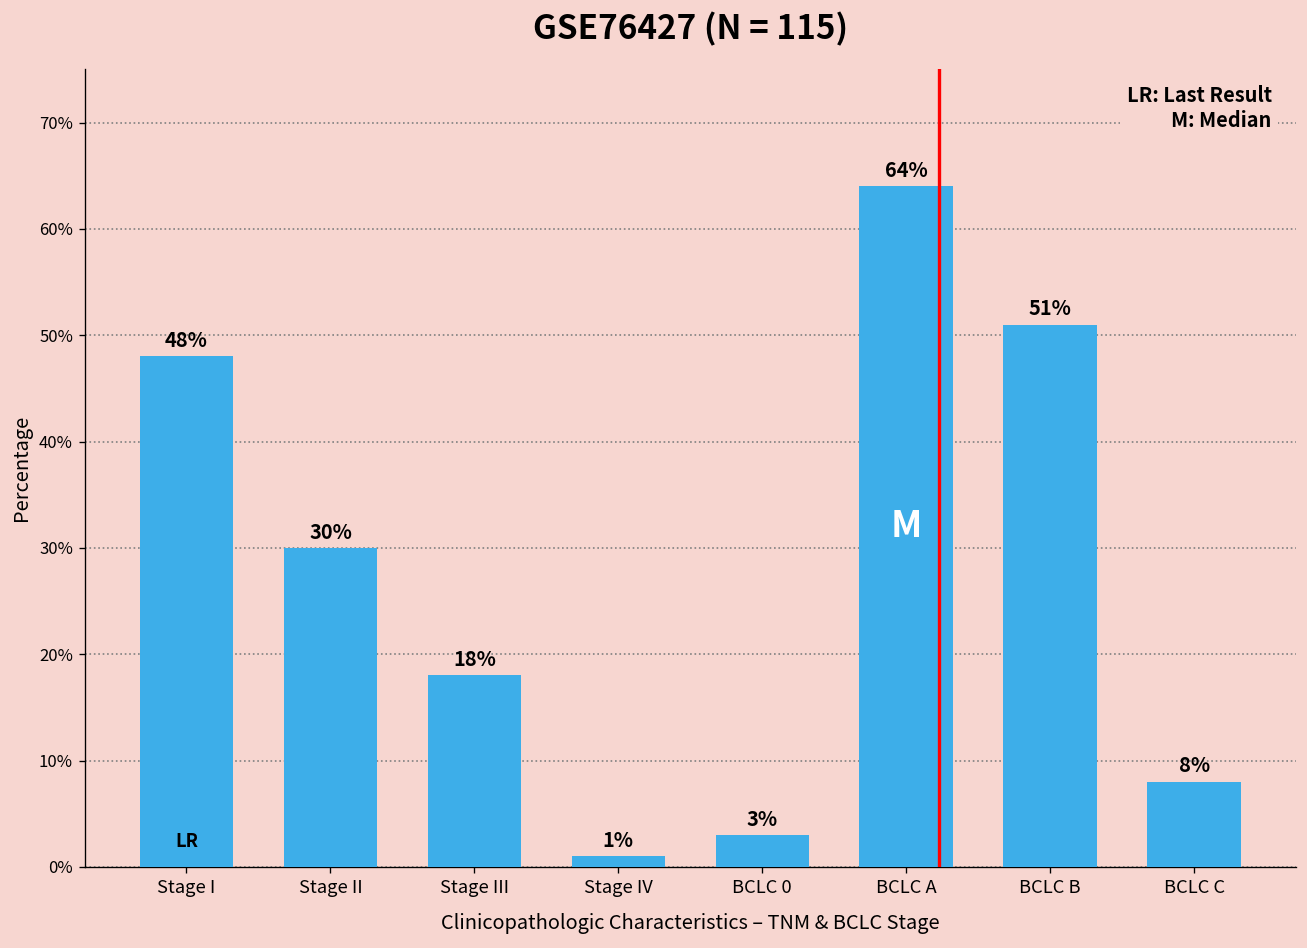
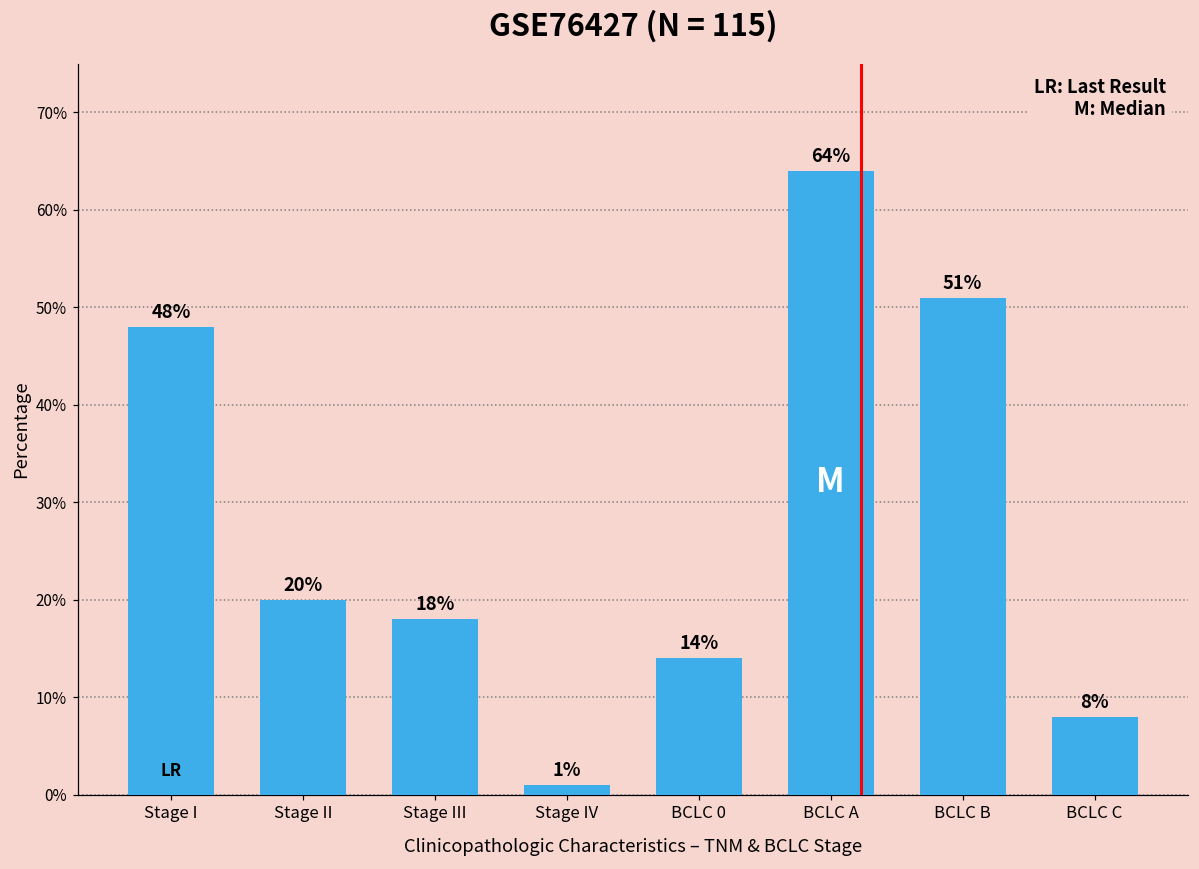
  {
    "Stage I": "48%",
-   "Stage II": "30%",
+   "Stage II": "20%",
    "Stage III": "18%",
    "Stage IV": "1%",
-   "BCLC 0": "3%",
+   "BCLC 0": "14%",
    "BCLC A": "64%",
    "BCLC B": "51%",
    "BCLC C": "8%"
  }
